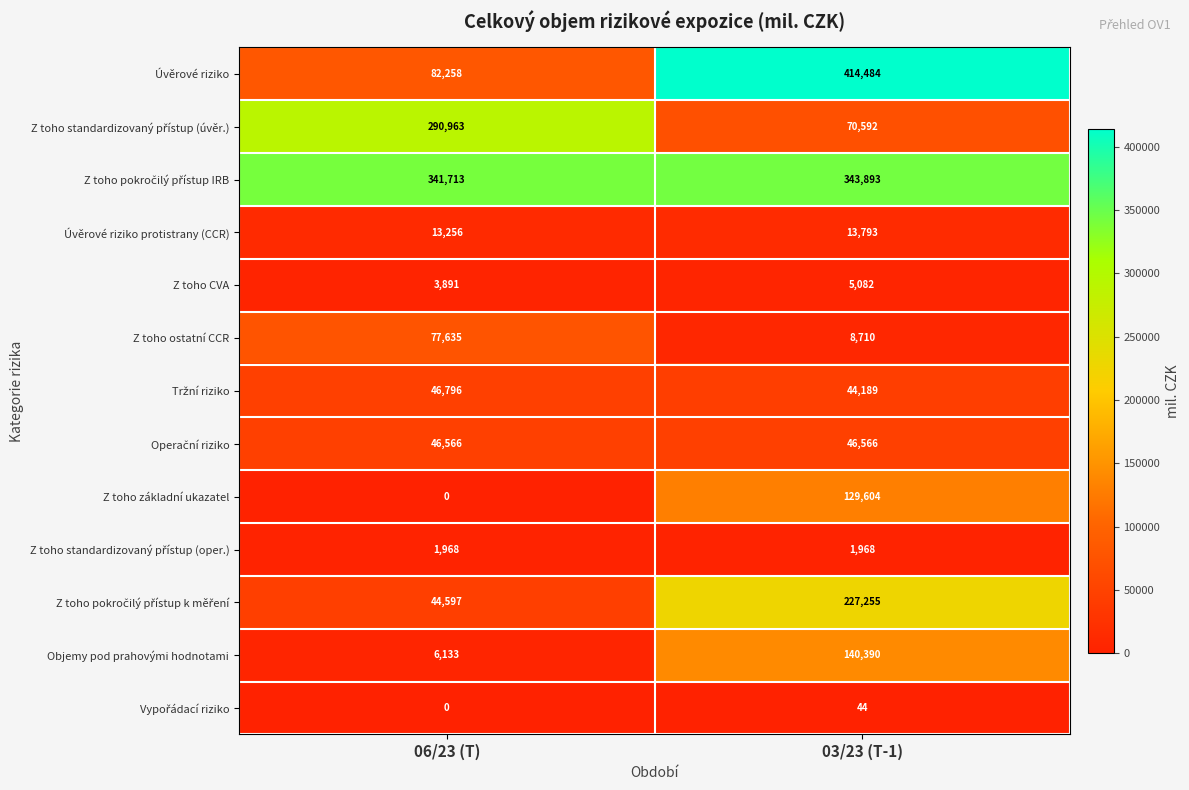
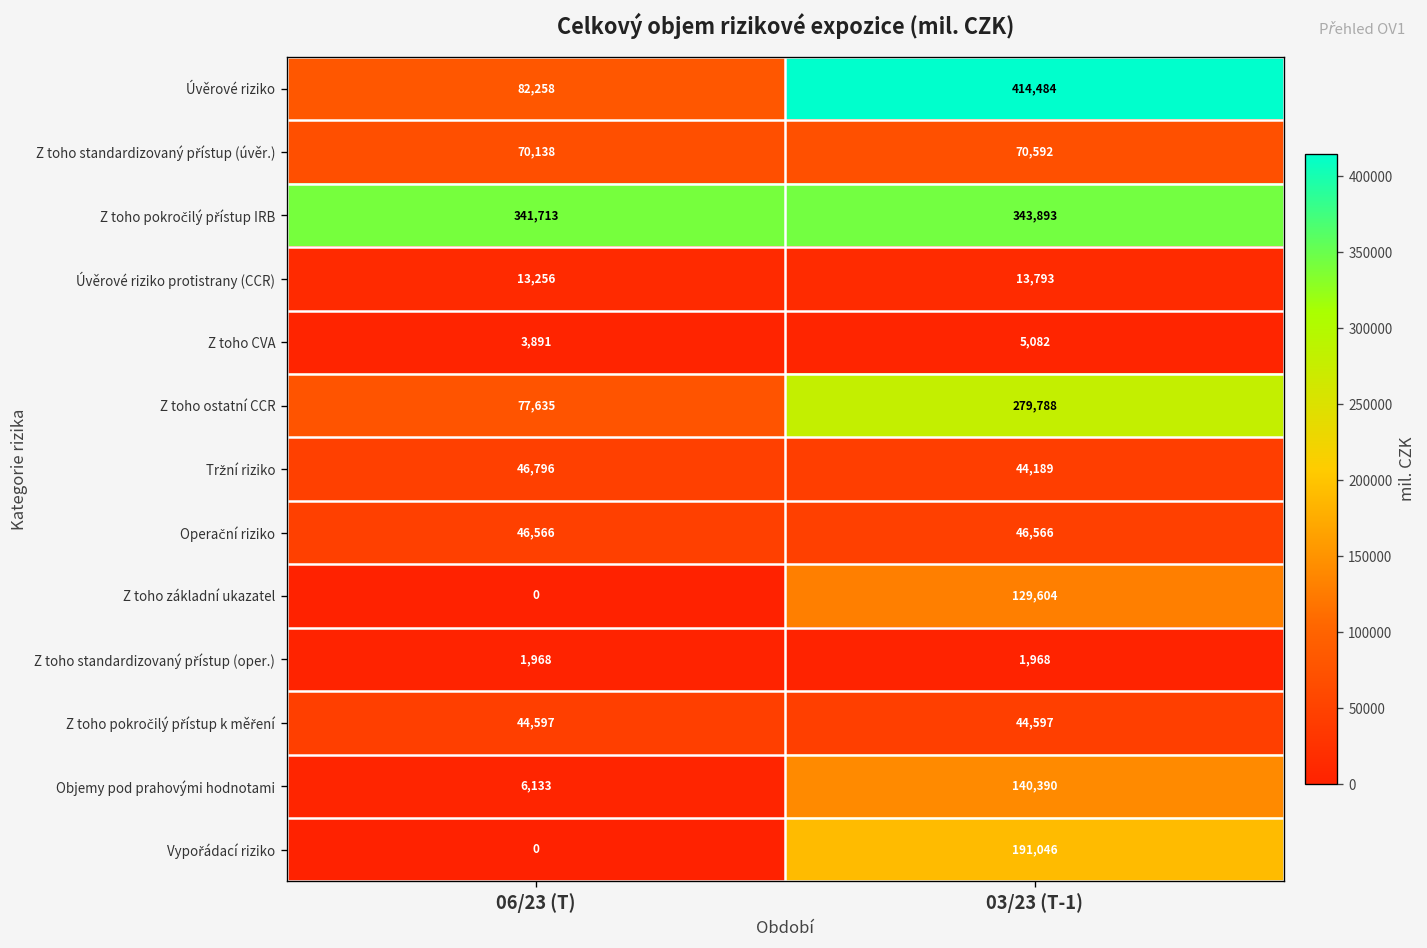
  {
    "Úvěrové riziko": {
      "06/23 (T)": "82,258",
      "03/23 (T-1)": "414,484"
    },
    "Z toho standardizovaný přístup (úvěr.)": {
-     "06/23 (T)": "290,963",
+     "06/23 (T)": "70,138",
      "03/23 (T-1)": "70,592"
    },
    "Z toho pokročilý přístup IRB": {
      "06/23 (T)": "341,713",
      "03/23 (T-1)": "343,893"
    },
    "Úvěrové riziko protistrany (CCR)": {
      "06/23 (T)": "13,256",
      "03/23 (T-1)": "13,793"
    },
    "Z toho CVA": {
      "06/23 (T)": "3,891",
      "03/23 (T-1)": "5,082"
    },
    "Z toho ostatní CCR": {
      "06/23 (T)": "77,635",
-     "03/23 (T-1)": "8,710"
+     "03/23 (T-1)": "279,788"
    },
    "Tržní riziko": {
      "06/23 (T)": "46,796",
      "03/23 (T-1)": "44,189"
    },
    "Operační riziko": {
      "06/23 (T)": "46,566",
      "03/23 (T-1)": "46,566"
    },
    "Z toho základní ukazatel": {
      "06/23 (T)": "0",
      "03/23 (T-1)": "129,604"
    },
    "Z toho standardizovaný přístup (oper.)": {
      "06/23 (T)": "1,968",
      "03/23 (T-1)": "1,968"
    },
    "Z toho pokročilý přístup k měření": {
      "06/23 (T)": "44,597",
-     "03/23 (T-1)": "227,255"
+     "03/23 (T-1)": "44,597"
    },
    "Objemy pod prahovými hodnotami": {
      "06/23 (T)": "6,133",
      "03/23 (T-1)": "140,390"
    },
    "Vypořádací riziko": {
      "06/23 (T)": "0",
-     "03/23 (T-1)": "44"
+     "03/23 (T-1)": "191,046"
    }
  }
